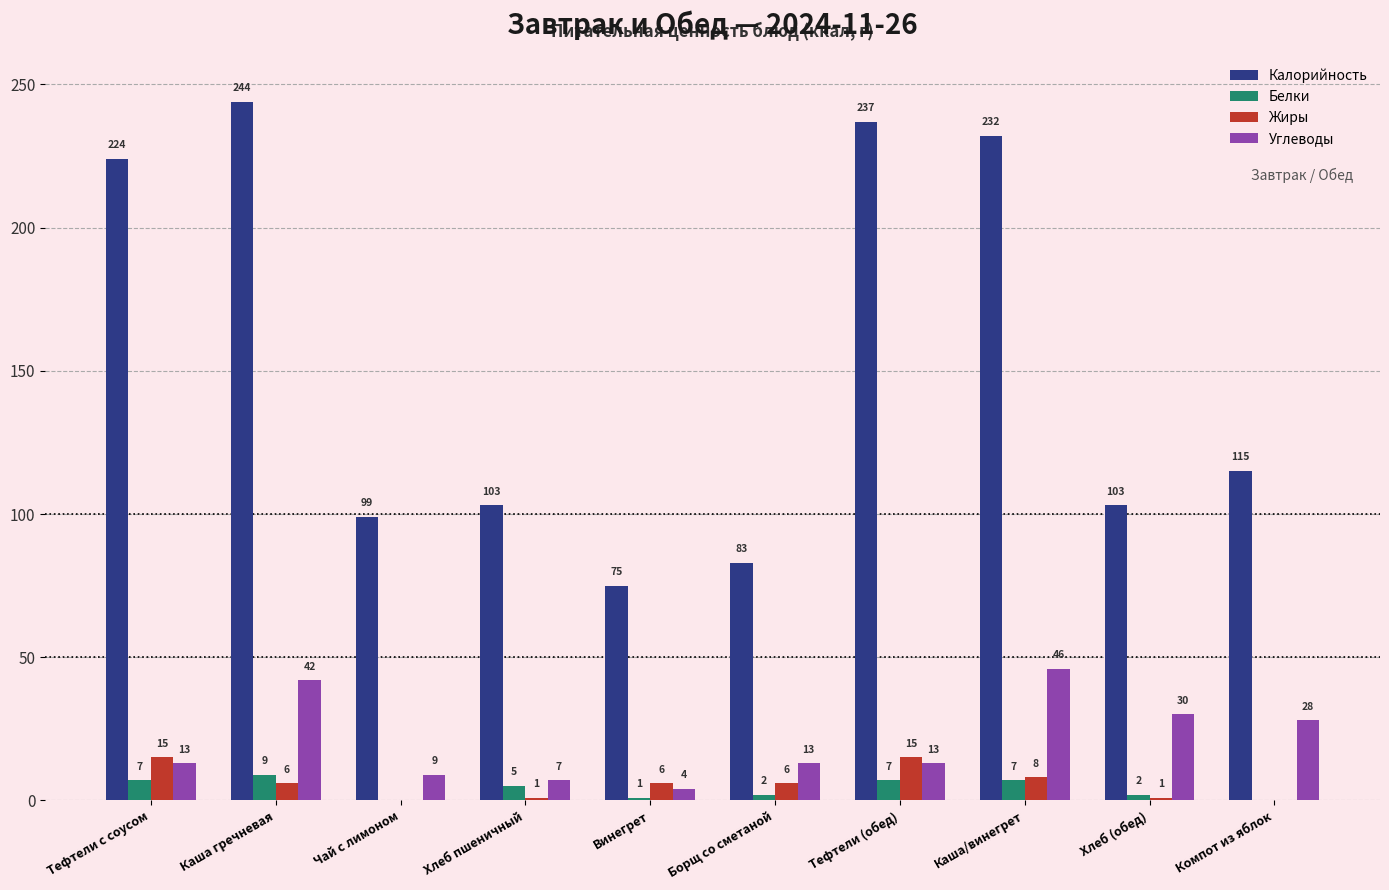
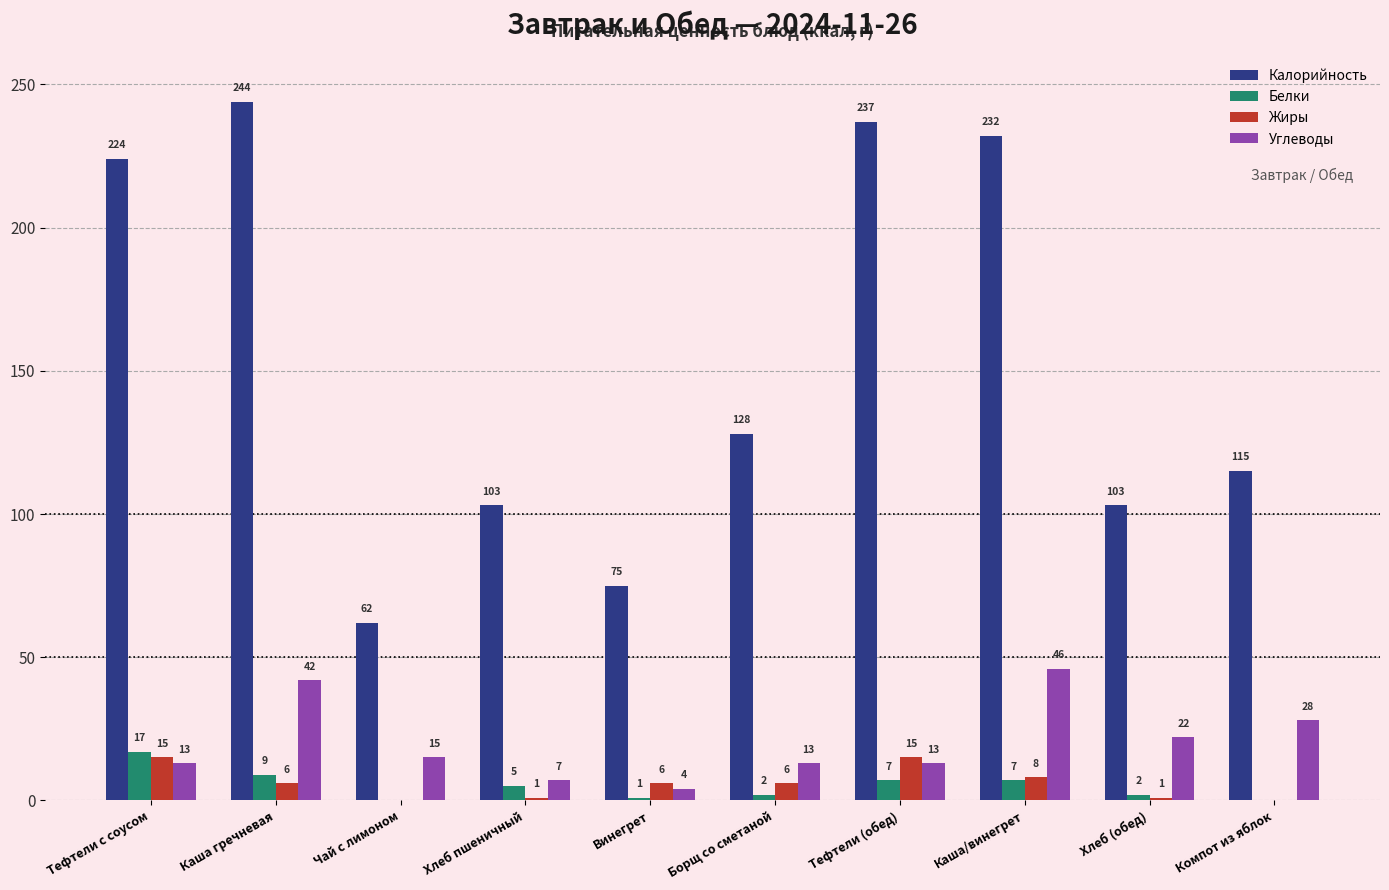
  {
    "Калорийность": {
      "Тефтели с соусом": 224,
      "Каша гречневая": 244,
-     "Чай с лимоном": 99,
+     "Чай с лимоном": 62,
      "Хлеб пшеничный": 103,
      "Винегрет": 75,
-     "Борщ со сметаной": 83,
+     "Борщ со сметаной": 128,
      "Тефтели (обед)": 237,
      "Каша/винегрет": 232,
      "Хлеб (обед)": 103,
      "Компот из яблок": 115
    },
    "Белки": {
-     "Тефтели с соусом": 7,
+     "Тефтели с соусом": 17,
      "Каша гречневая": 9,
      "Хлеб пшеничный": 5,
      "Винегрет": 1,
      "Борщ со сметаной": 2,
      "Тефтели (обед)": 7,
      "Каша/винегрет": 7,
      "Хлеб (обед)": 2
    },
    "Жиры": {
      "Тефтели с соусом": 15,
      "Каша гречневая": 6,
      "Хлеб пшеничный": 1,
      "Винегрет": 6,
      "Борщ со сметаной": 6,
      "Тефтели (обед)": 15,
      "Каша/винегрет": 8,
      "Хлеб (обед)": 1
    },
    "Углеводы": {
      "Тефтели с соусом": 13,
      "Каша гречневая": 42,
-     "Чай с лимоном": 9,
+     "Чай с лимоном": 15,
      "Хлеб пшеничный": 7,
      "Винегрет": 4,
      "Борщ со сметаной": 13,
      "Тефтели (обед)": 13,
      "Каша/винегрет": 46,
-     "Хлеб (обед)": 30,
+     "Хлеб (обед)": 22,
      "Компот из яблок": 28
    }
  }
